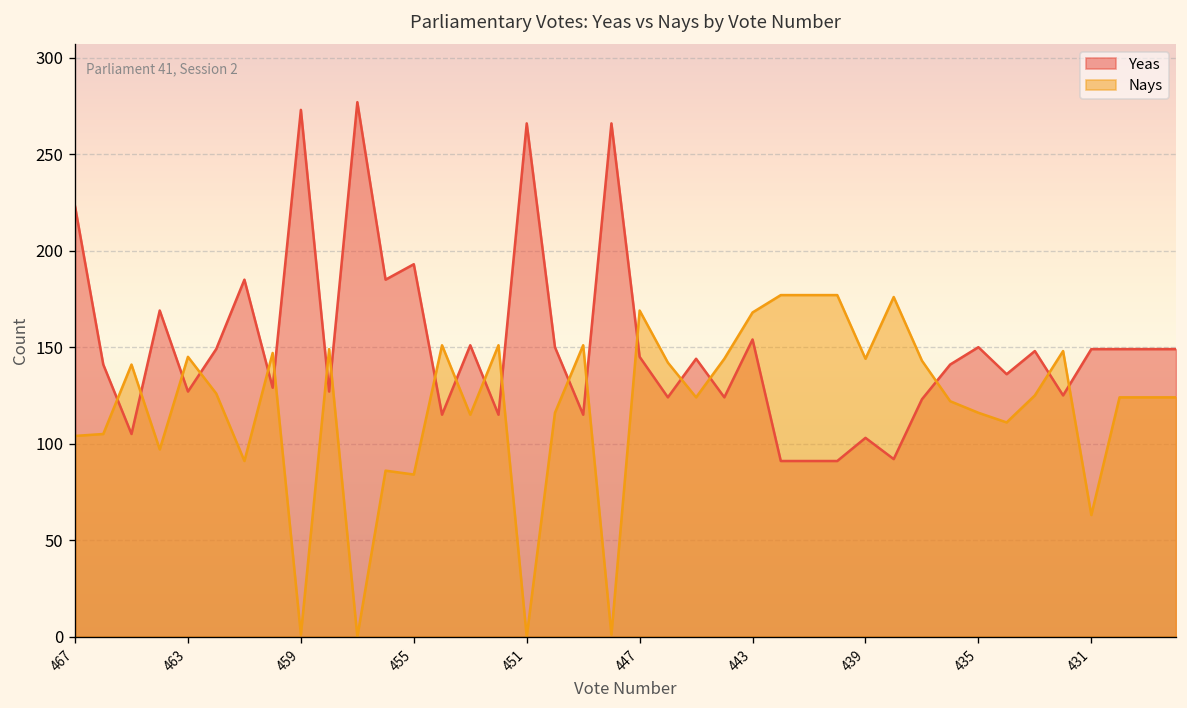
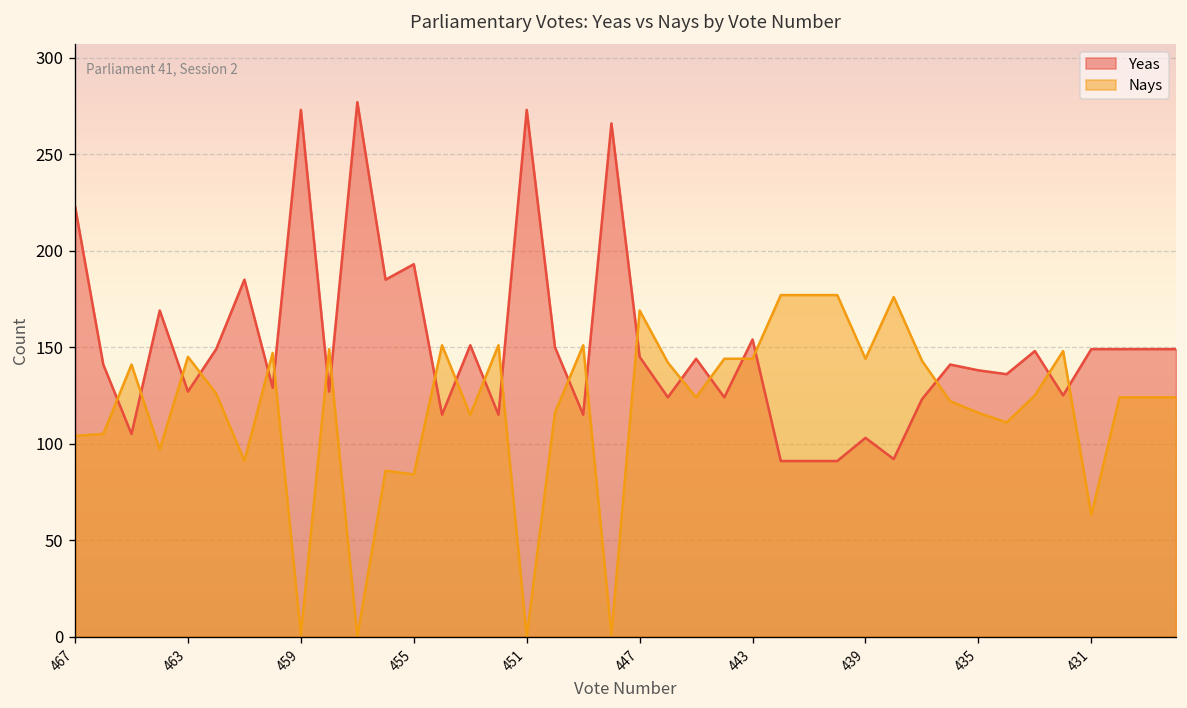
  {
    "Yeas": {
      "467": 223,
      "463": 127,
      "459": 273,
      "455": 193,
-     "451": 266,
+     "451": 273,
      "447": 145,
      "443": 154,
      "439": 103,
-     "435": 150,
+     "435": 138,
      "431": 149
    },
    "Nays": {
      "467": 104,
      "463": 145,
      "459": 1,
      "455": 84,
      "451": 0,
      "447": 169,
-     "443": 168,
+     "443": 144,
      "439": 144,
      "435": 116,
      "431": 63
    }
  }
